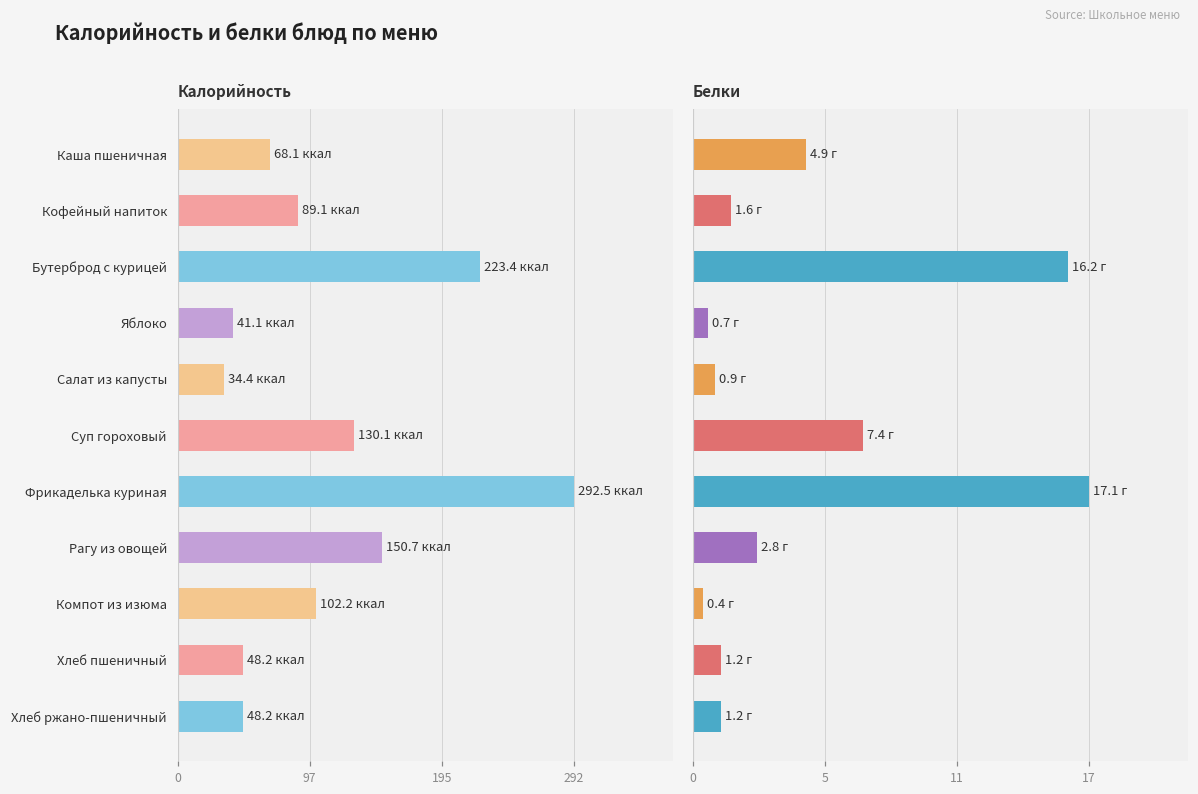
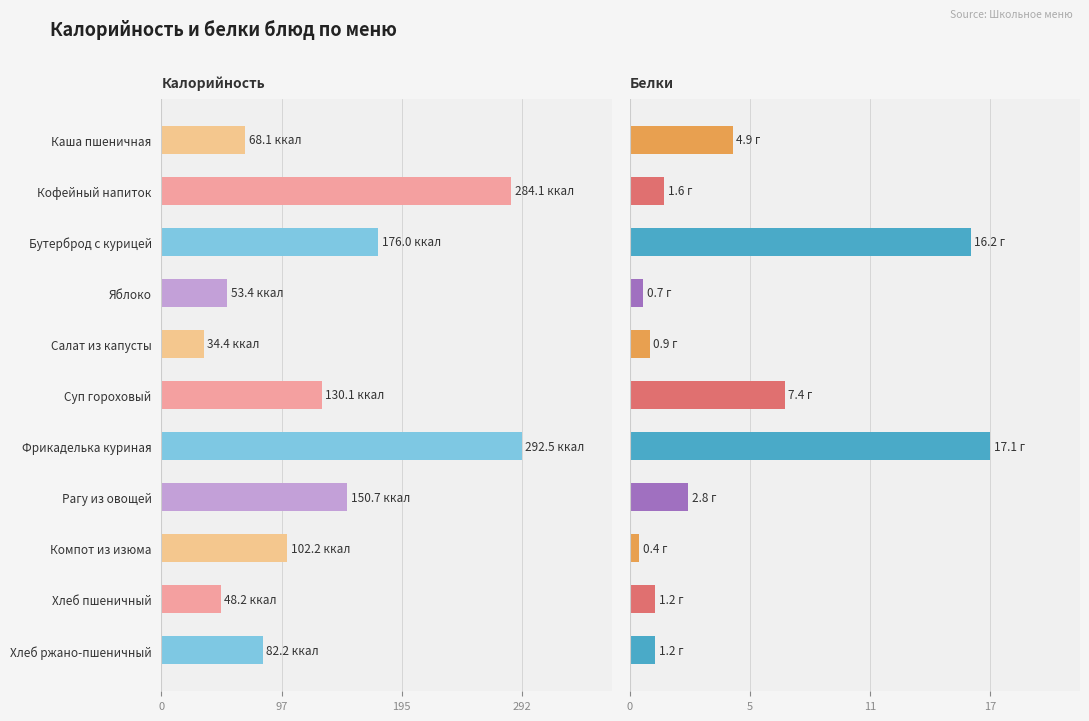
  {
    "Калорийность": {
      "Каша пшеничная": 68.1,
-     "Кофейный напиток": 89.1,
-     "Бутерброд с курицей": 223.4,
-     "Яблоко": 41.1,
+     "Кофейный напиток": 284.1,
+     "Бутерброд с курицей": 176.0,
+     "Яблоко": 53.4,
      "Салат из капусты": 34.4,
      "Суп гороховый": 130.1,
      "Фрикаделька куриная": 292.5,
      "Рагу из овощей": 150.7,
      "Компот из изюма": 102.2,
      "Хлеб пшеничный": 48.2,
-     "Хлеб ржано-пшеничный": 48.2
+     "Хлеб ржано-пшеничный": 82.2
    }
  }
